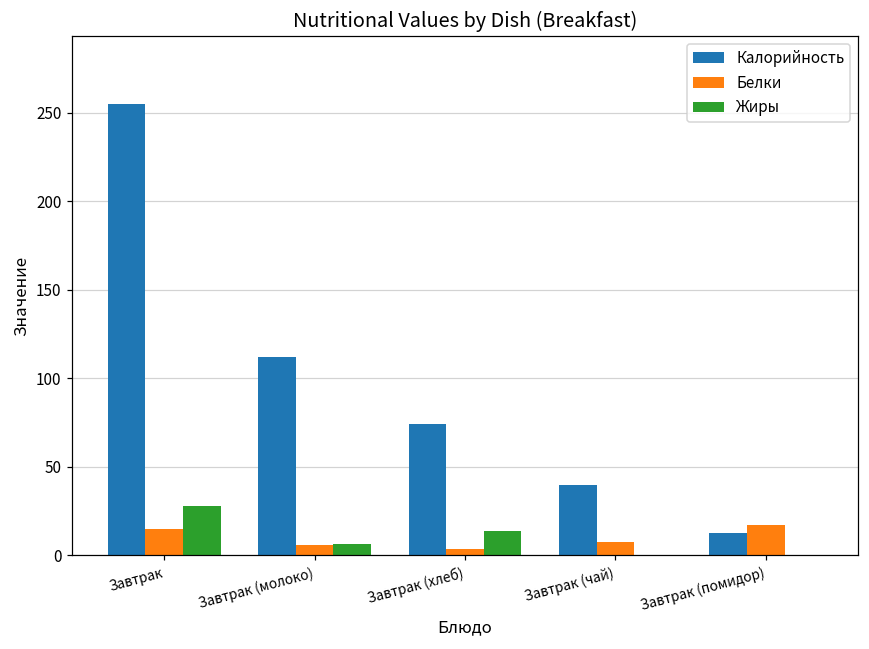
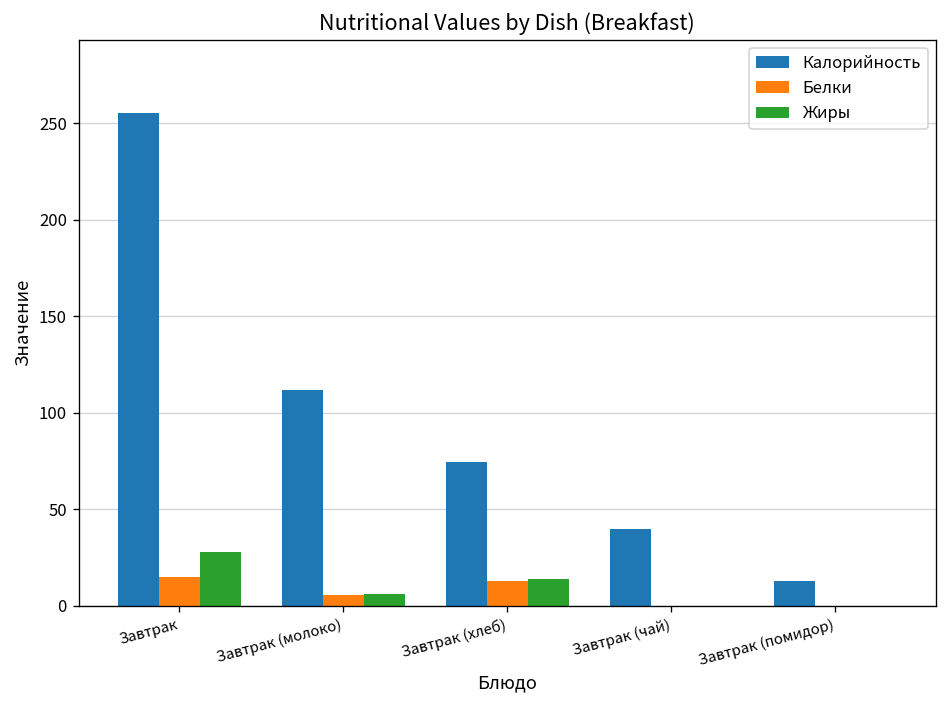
  {
    "Калорийность": {
      "Завтрак": 255,
      "Завтрак (молоко)": 112,
      "Завтрак (хлеб)": 75,
      "Завтрак (чай)": 40,
      "Завтрак (помидор)": 13
    },
    "Белки": {
      "Завтрак": 15,
      "Завтрак (молоко)": 6,
-     "Завтрак (хлеб)": 4,
-     "Завтрак (чай)": 7,
-     "Завтрак (помидор)": 17
+     "Завтрак (хлеб)": 13,
+     "Завтрак (чай)": 0,
+     "Завтрак (помидор)": 0
    },
    "Жиры": {
      "Завтрак": 28,
      "Завтрак (молоко)": 6,
      "Завтрак (хлеб)": 14,
      "Завтрак (чай)": 0,
      "Завтрак (помидор)": 0
    }
  }
